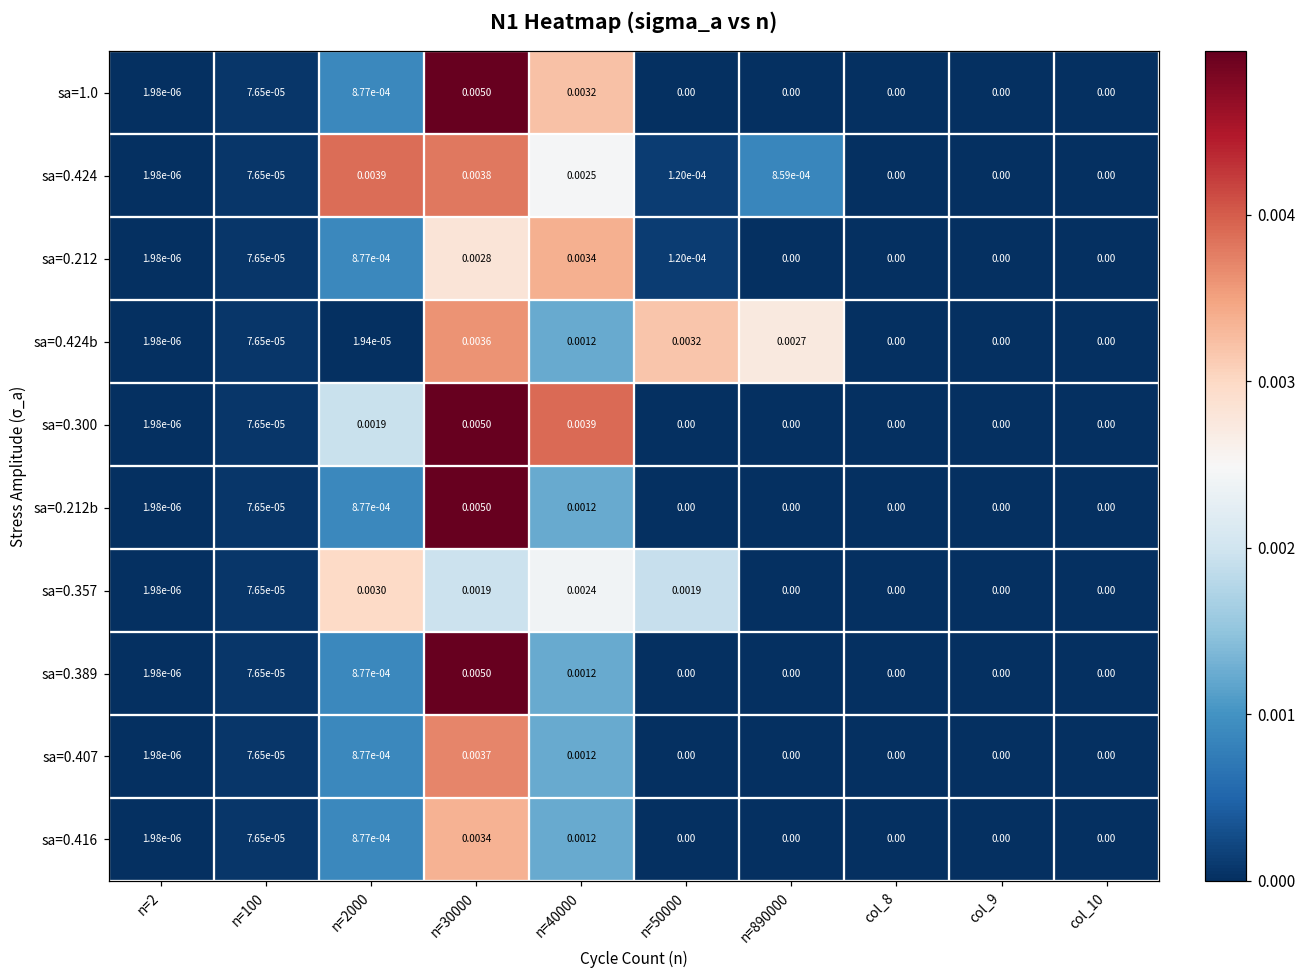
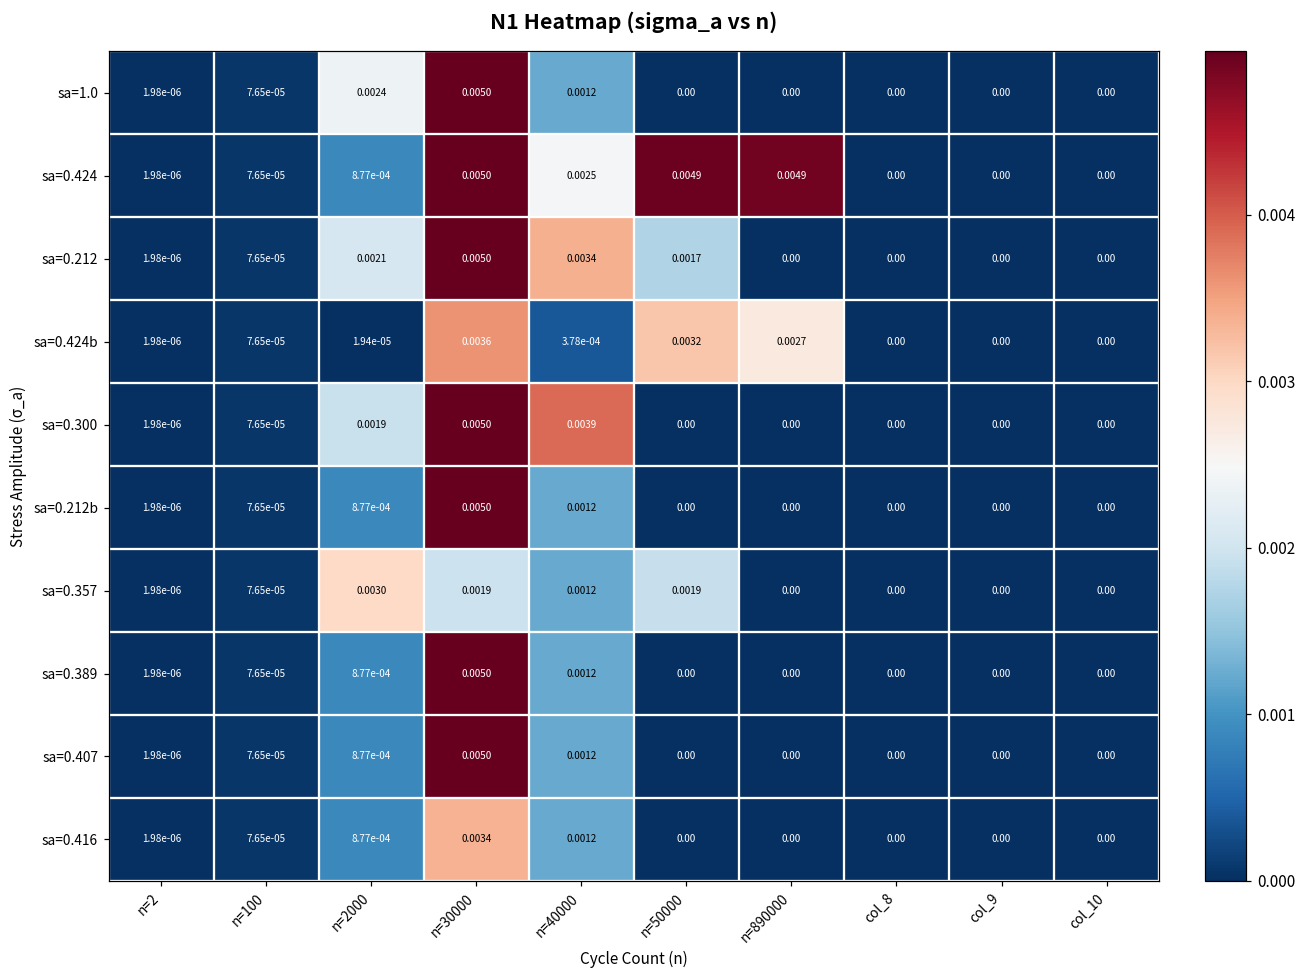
  {
    "sa=1.0": {
      "n=2": "1.98e-06",
      "n=100": "7.65e-05",
-     "n=2000": "8.77e-04",
+     "n=2000": "0.0024",
      "n=30000": "0.0050",
-     "n=40000": "0.0032",
+     "n=40000": "0.0012",
      "n=50000": "0.00",
      "n=890000": "0.00",
      "col_8": "0.00",
      "col_9": "0.00",
      "col_10": "0.00"
    },
    "sa=0.424": {
      "n=2": "1.98e-06",
      "n=100": "7.65e-05",
-     "n=2000": "0.0039",
-     "n=30000": "0.0038",
+     "n=2000": "8.77e-04",
+     "n=30000": "0.0050",
      "n=40000": "0.0025",
-     "n=50000": "1.20e-04",
-     "n=890000": "8.59e-04",
+     "n=50000": "0.0049",
+     "n=890000": "0.0049",
      "col_8": "0.00",
      "col_9": "0.00",
      "col_10": "0.00"
    },
    "sa=0.212": {
      "n=2": "1.98e-06",
      "n=100": "7.65e-05",
-     "n=2000": "8.77e-04",
-     "n=30000": "0.0028",
+     "n=2000": "0.0021",
+     "n=30000": "0.0050",
      "n=40000": "0.0034",
-     "n=50000": "1.20e-04",
+     "n=50000": "0.0017",
      "n=890000": "0.00",
      "col_8": "0.00",
      "col_9": "0.00",
      "col_10": "0.00"
    },
    "sa=0.424b": {
      "n=2": "1.98e-06",
      "n=100": "7.65e-05",
      "n=2000": "1.94e-05",
      "n=30000": "0.0036",
-     "n=40000": "0.0012",
+     "n=40000": "3.78e-04",
      "n=50000": "0.0032",
      "n=890000": "0.0027",
      "col_8": "0.00",
      "col_9": "0.00",
      "col_10": "0.00"
    },
    "sa=0.300": {
      "n=2": "1.98e-06",
      "n=100": "7.65e-05",
      "n=2000": "0.0019",
      "n=30000": "0.0050",
      "n=40000": "0.0039",
      "n=50000": "0.00",
      "n=890000": "0.00",
      "col_8": "0.00",
      "col_9": "0.00",
      "col_10": "0.00"
    },
    "sa=0.212b": {
      "n=2": "1.98e-06",
      "n=100": "7.65e-05",
      "n=2000": "8.77e-04",
      "n=30000": "0.0050",
      "n=40000": "0.0012",
      "n=50000": "0.00",
      "n=890000": "0.00",
      "col_8": "0.00",
      "col_9": "0.00",
      "col_10": "0.00"
    },
    "sa=0.357": {
      "n=2": "1.98e-06",
      "n=100": "7.65e-05",
      "n=2000": "0.0030",
      "n=30000": "0.0019",
-     "n=40000": "0.0024",
+     "n=40000": "0.0012",
      "n=50000": "0.0019",
      "n=890000": "0.00",
      "col_8": "0.00",
      "col_9": "0.00",
      "col_10": "0.00"
    },
    "sa=0.389": {
      "n=2": "1.98e-06",
      "n=100": "7.65e-05",
      "n=2000": "8.77e-04",
      "n=30000": "0.0050",
      "n=40000": "0.0012",
      "n=50000": "0.00",
      "n=890000": "0.00",
      "col_8": "0.00",
      "col_9": "0.00",
      "col_10": "0.00"
    },
    "sa=0.407": {
      "n=2": "1.98e-06",
      "n=100": "7.65e-05",
      "n=2000": "8.77e-04",
-     "n=30000": "0.0037",
+     "n=30000": "0.0050",
      "n=40000": "0.0012",
      "n=50000": "0.00",
      "n=890000": "0.00",
      "col_8": "0.00",
      "col_9": "0.00",
      "col_10": "0.00"
    },
    "sa=0.416": {
      "n=2": "1.98e-06",
      "n=100": "7.65e-05",
      "n=2000": "8.77e-04",
      "n=30000": "0.0034",
      "n=40000": "0.0012",
      "n=50000": "0.00",
      "n=890000": "0.00",
      "col_8": "0.00",
      "col_9": "0.00",
      "col_10": "0.00"
    }
  }
